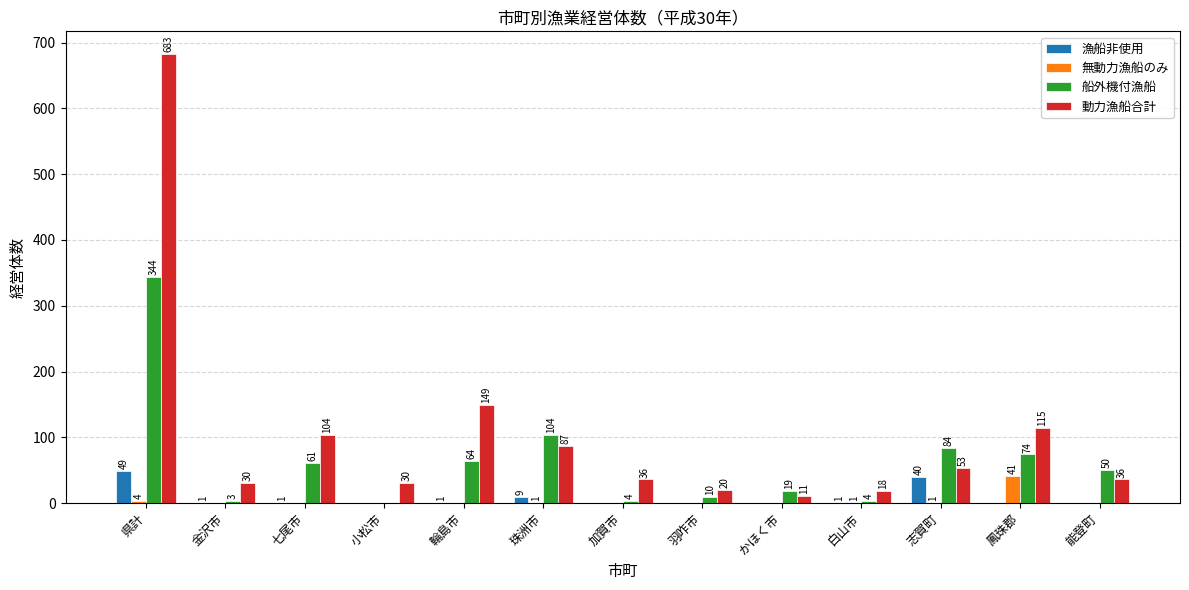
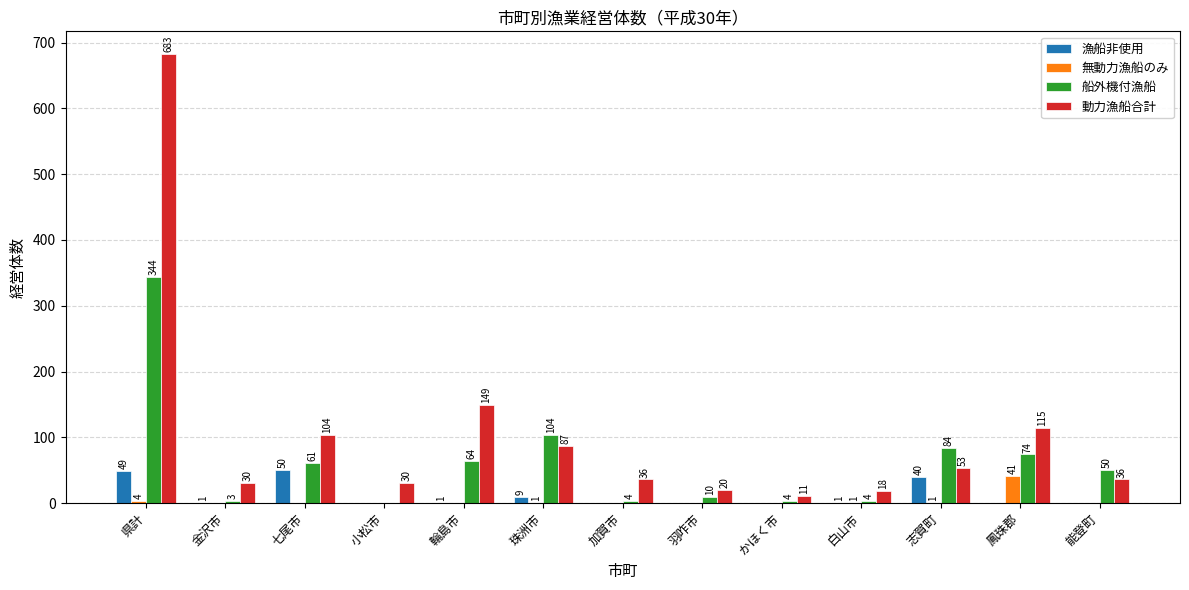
  {
    "漁船非使用": {
      "県計": 49,
      "金沢市": 1,
-     "七尾市": 1,
+     "七尾市": 50,
      "輪島市": 1,
      "珠洲市": 9,
      "白山市": 1,
      "志賀町": 40
    },
    "無動力漁船のみ": {
      "県計": 4,
      "珠洲市": 1,
      "白山市": 1,
      "志賀町": 1,
      "鳳珠郡": 41
    },
    "船外機付漁船": {
      "県計": 344,
      "金沢市": 3,
      "七尾市": 61,
      "輪島市": 64,
      "珠洲市": 104,
      "加賀市": 4,
      "羽咋市": 10,
-     "かほく市": 19,
+     "かほく市": 4,
      "白山市": 4,
      "志賀町": 84,
      "鳳珠郡": 74,
      "能登町": 50
    },
    "動力漁船合計": {
      "県計": 683,
      "金沢市": 30,
      "七尾市": 104,
      "小松市": 30,
      "輪島市": 149,
      "珠洲市": 87,
      "加賀市": 36,
      "羽咋市": 20,
      "かほく市": 11,
      "白山市": 18,
      "志賀町": 53,
      "鳳珠郡": 115,
      "能登町": 36
    }
  }
